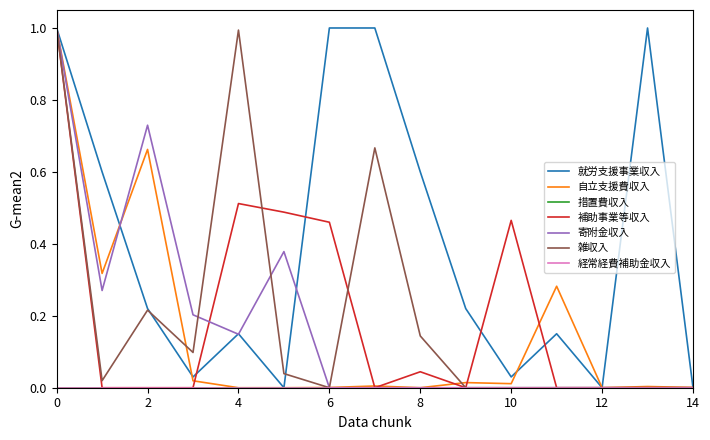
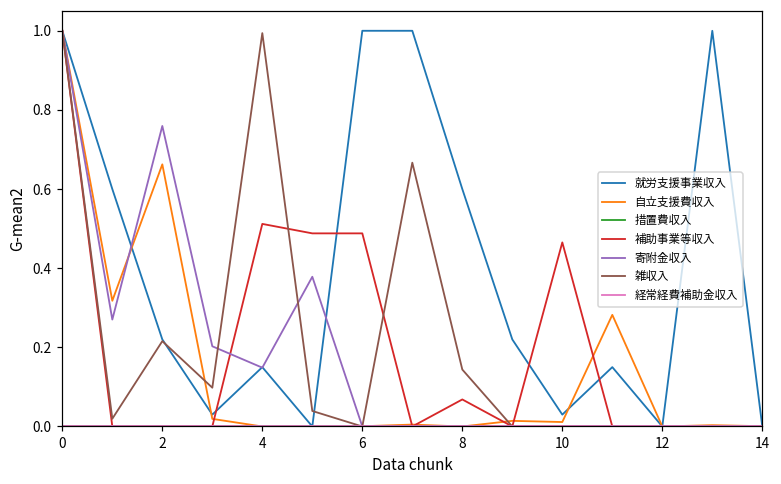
  {
    "就労支援事業収入": {
      "6": 1.00,
      "8": 0.60,
      "10": 0.03
    },
    "自立支援費収入": {
      "2": 0.66,
      "10": 0.01
    },
    "経常経費補助金収入": {
      "0": 0.00
    },
    "補助事業等収入": {
      "4": 0.51,
-     "6": 0.46,
-     "8": 0.04,
+     "6": 0.49,
+     "8": 0.07,
      "10": 0.47
    },
    "寄附金収入": {
-     "2": 0.73
+     "2": 0.76
    },
    "雑収入": {
      "4": 0.99,
      "8": 0.14
    }
  }
